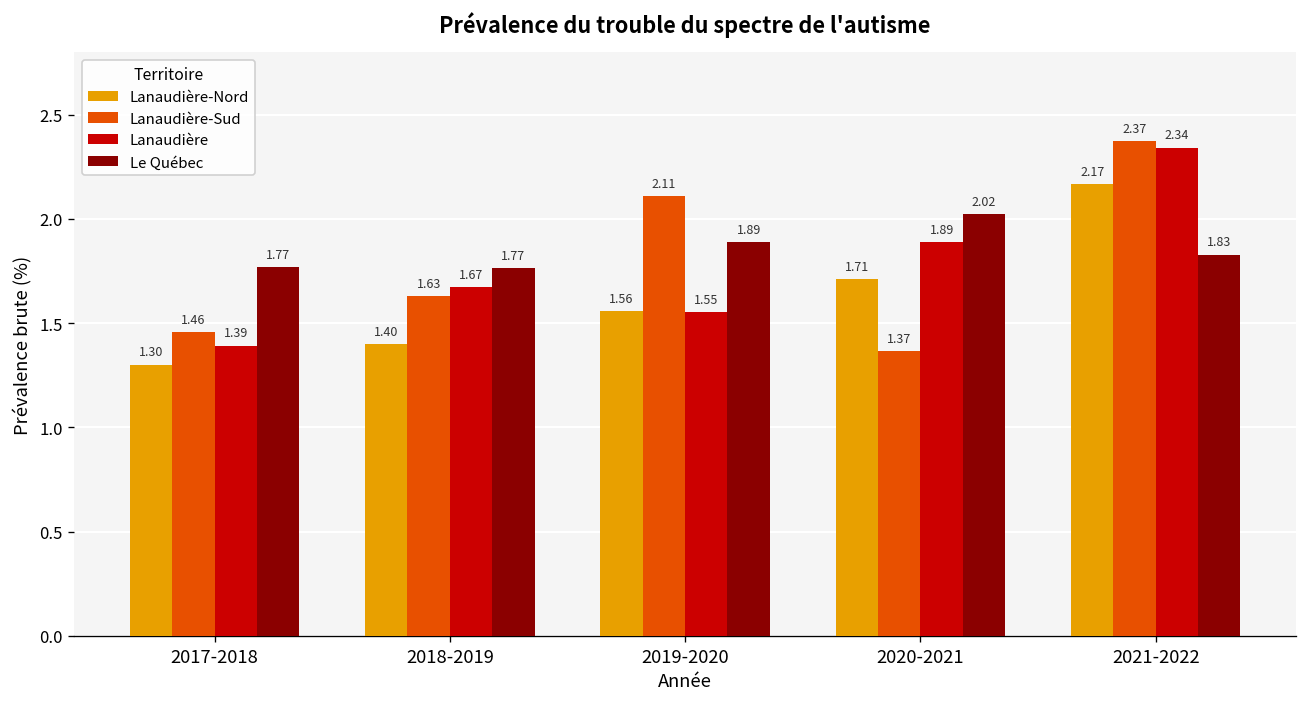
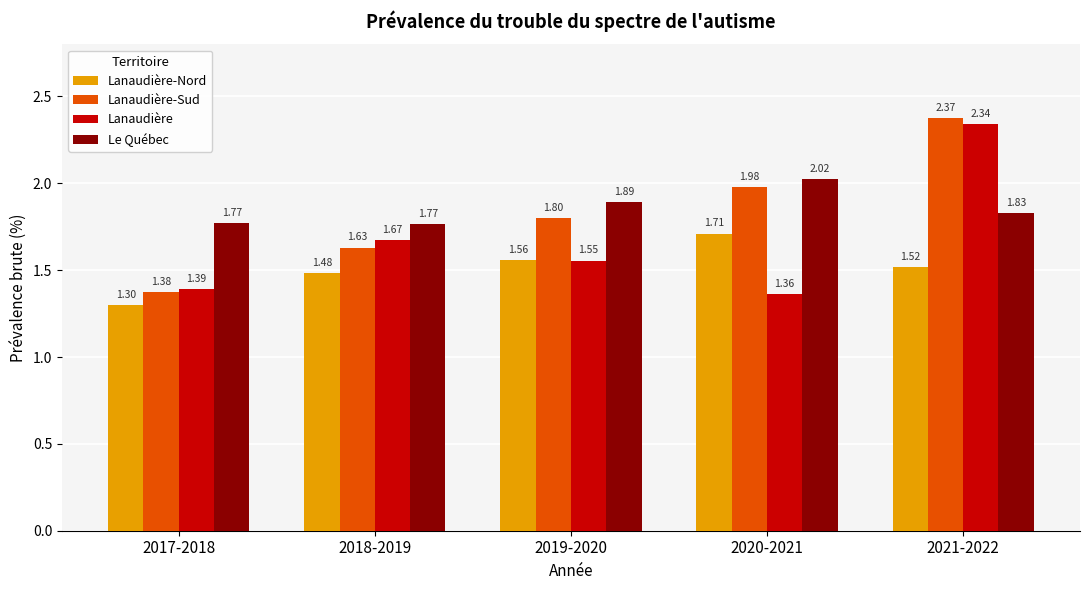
  {
    "Lanaudière-Nord": {
      "2017-2018": 1.30,
-     "2018-2019": 1.40,
+     "2018-2019": 1.48,
      "2019-2020": 1.56,
      "2020-2021": 1.71,
-     "2021-2022": 2.17
+     "2021-2022": 1.52
    },
    "Lanaudière-Sud": {
-     "2017-2018": 1.46,
+     "2017-2018": 1.38,
      "2018-2019": 1.63,
-     "2019-2020": 2.11,
-     "2020-2021": 1.37,
+     "2019-2020": 1.80,
+     "2020-2021": 1.98,
      "2021-2022": 2.37
    },
    "Lanaudière": {
      "2017-2018": 1.39,
      "2018-2019": 1.67,
      "2019-2020": 1.55,
-     "2020-2021": 1.89,
+     "2020-2021": 1.36,
      "2021-2022": 2.34
    },
    "Le Québec": {
      "2017-2018": 1.77,
      "2018-2019": 1.77,
      "2019-2020": 1.89,
      "2020-2021": 2.02,
      "2021-2022": 1.83
    }
  }
